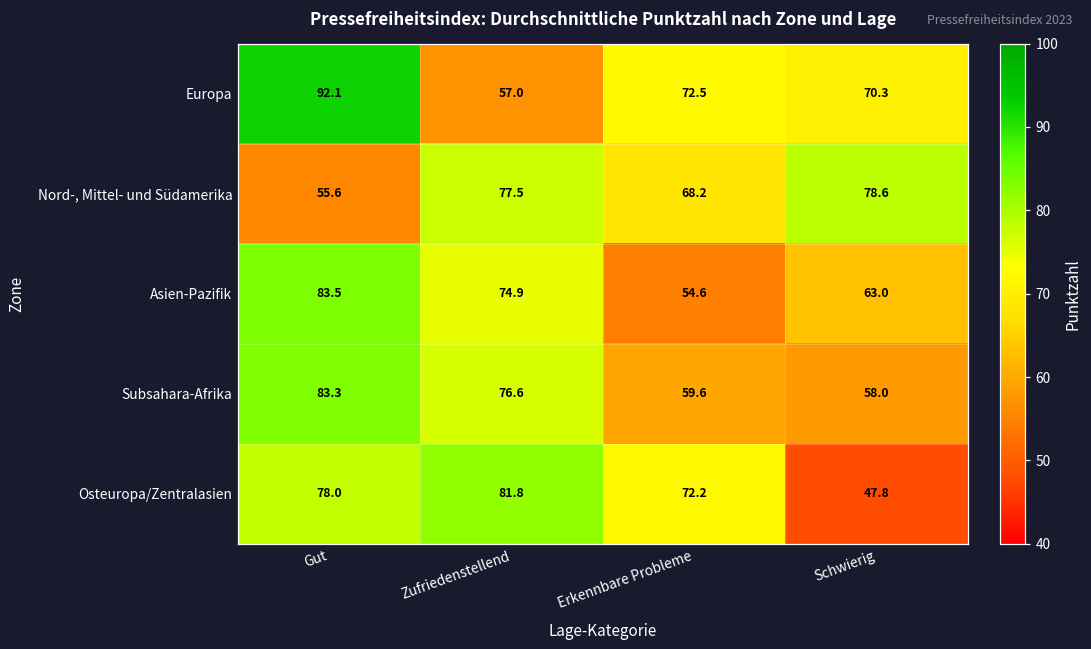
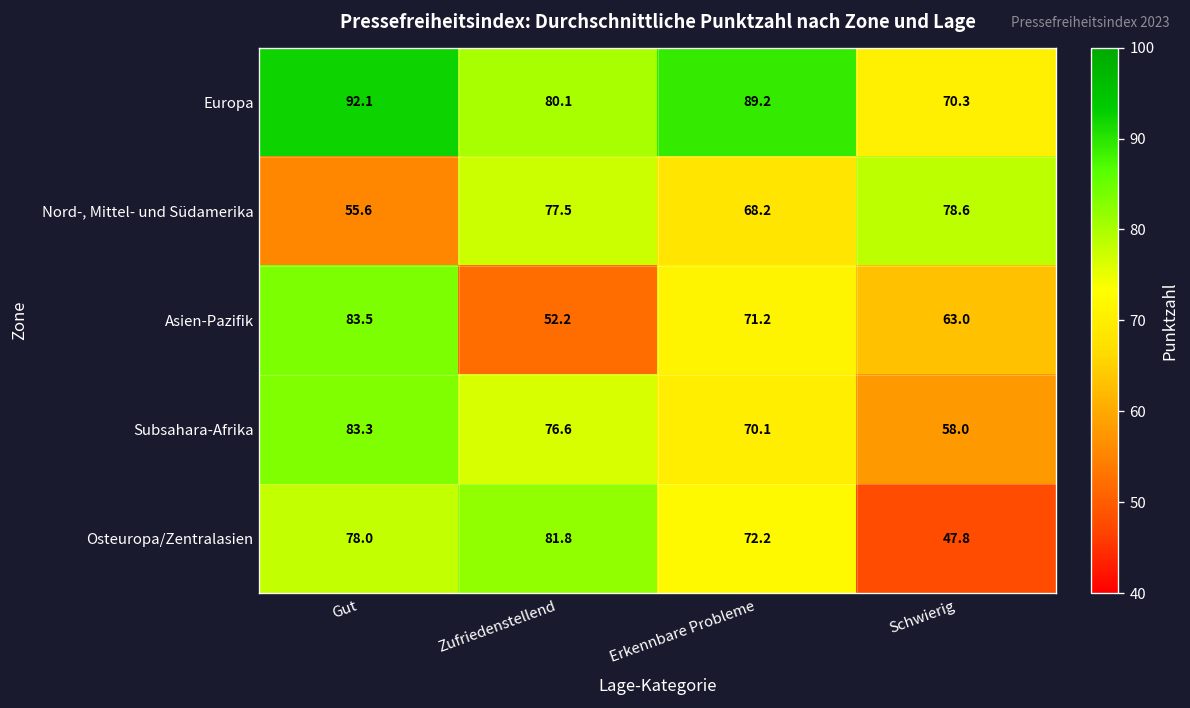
  {
    "Europa": {
      "Gut": 92.1,
-     "Zufriedenstellend": 57.0,
-     "Erkennbare Probleme": 72.5,
+     "Zufriedenstellend": 80.1,
+     "Erkennbare Probleme": 89.2,
      "Schwierig": 70.3
    },
    "Nord-, Mittel- und Südamerika": {
      "Gut": 55.6,
      "Zufriedenstellend": 77.5,
      "Erkennbare Probleme": 68.2,
      "Schwierig": 78.6
    },
    "Asien-Pazifik": {
      "Gut": 83.5,
-     "Zufriedenstellend": 74.9,
-     "Erkennbare Probleme": 54.6,
+     "Zufriedenstellend": 52.2,
+     "Erkennbare Probleme": 71.2,
      "Schwierig": 63.0
    },
    "Subsahara-Afrika": {
      "Gut": 83.3,
      "Zufriedenstellend": 76.6,
-     "Erkennbare Probleme": 59.6,
+     "Erkennbare Probleme": 70.1,
      "Schwierig": 58.0
    },
    "Osteuropa/Zentralasien": {
      "Gut": 78.0,
      "Zufriedenstellend": 81.8,
      "Erkennbare Probleme": 72.2,
      "Schwierig": 47.8
    }
  }
